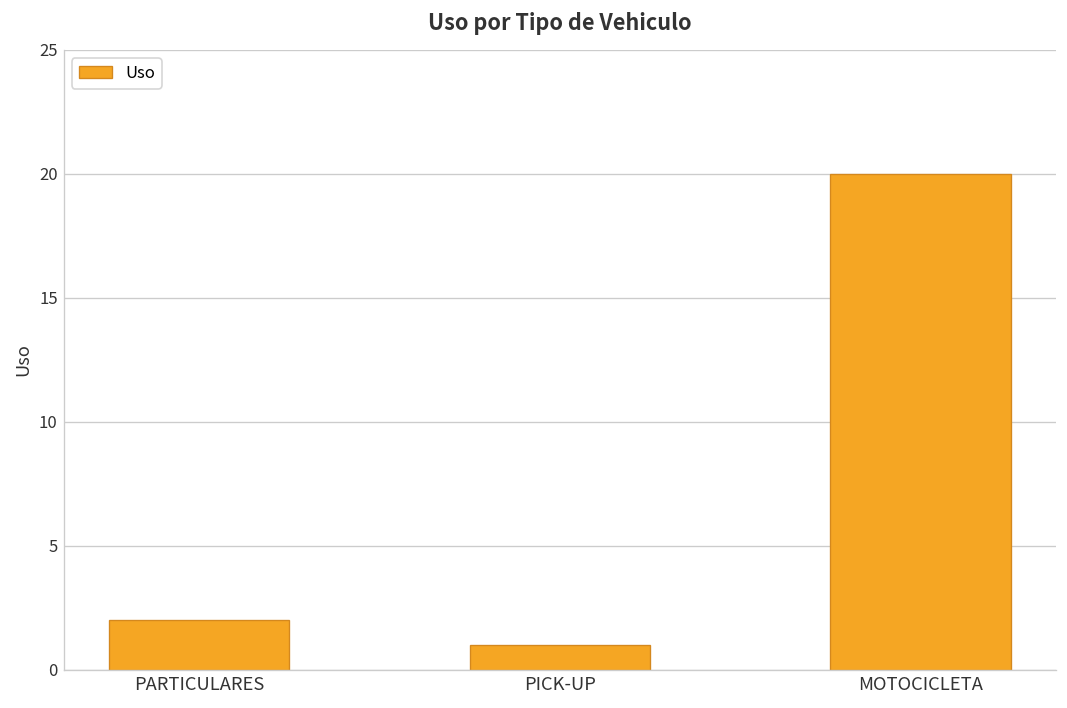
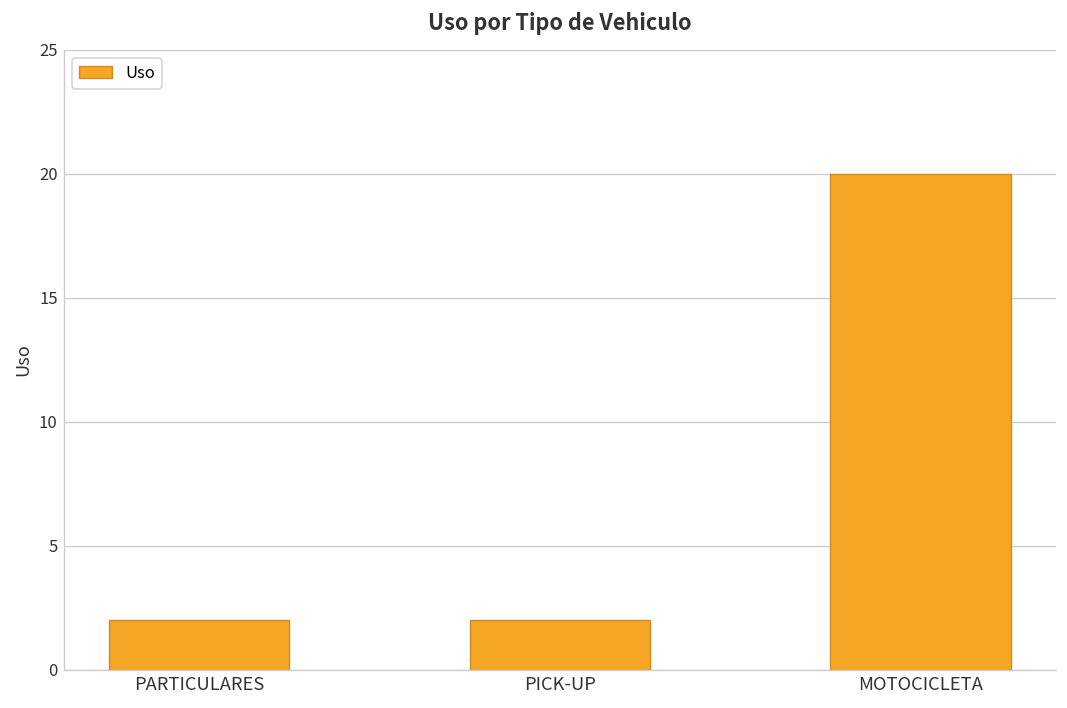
  {
    "PARTICULARES": 2,
-   "PICK-UP": 1,
+   "PICK-UP": 2,
    "MOTOCICLETA": 20
  }
